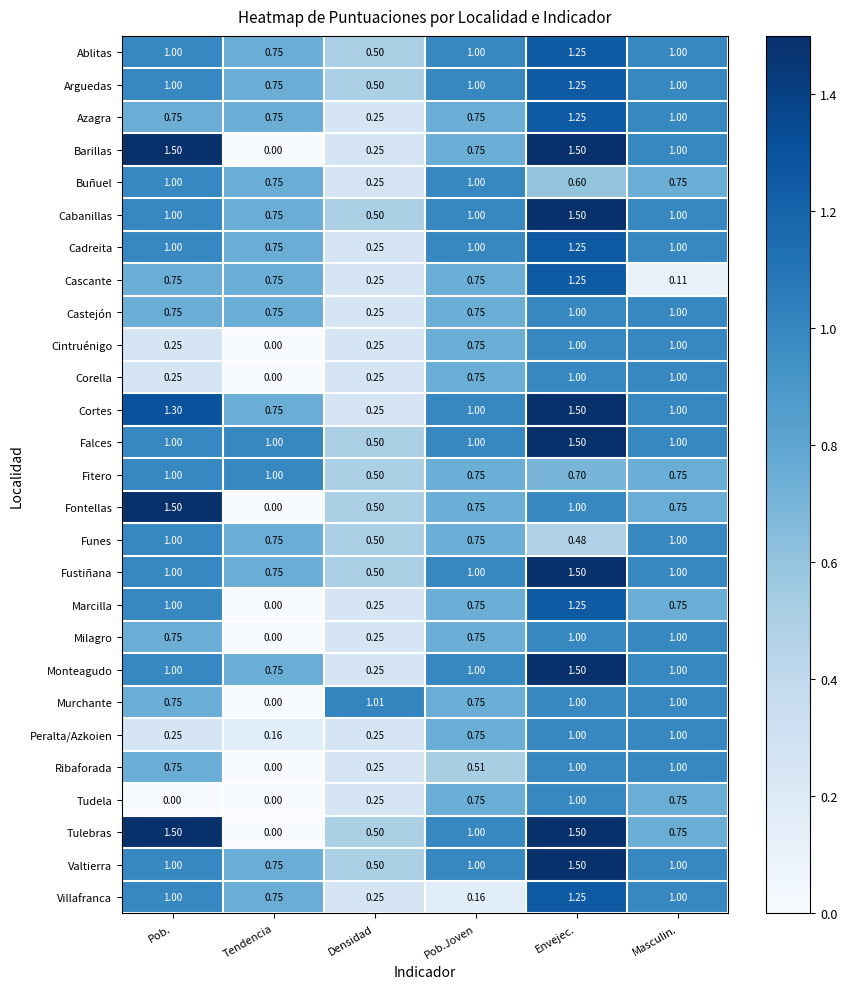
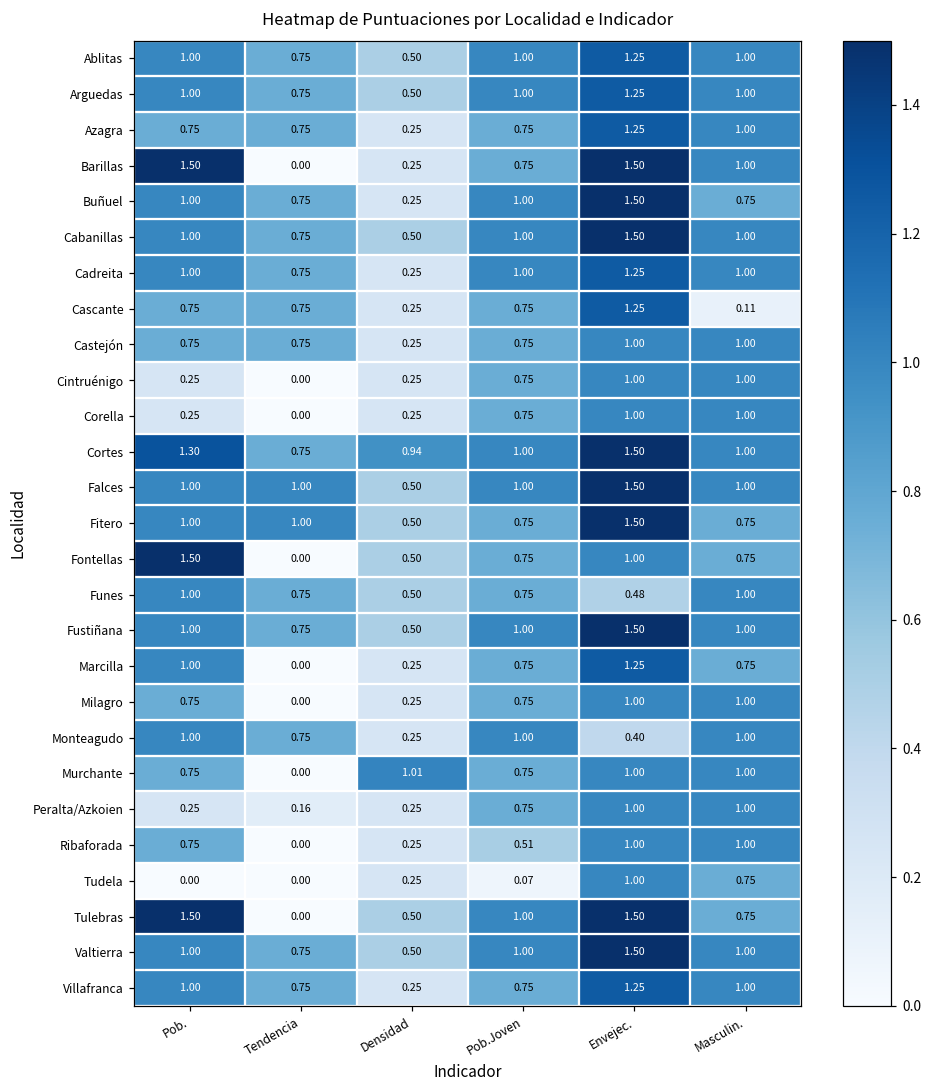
  {
    "Ablitas": {
      "Pob.": 1.00,
      "Tendencia": 0.75,
      "Densidad": 0.50,
      "Pob.Joven": 1.00,
      "Envejec.": 1.25,
      "Masculin.": 1.00
    },
    "Arguedas": {
      "Pob.": 1.00,
      "Tendencia": 0.75,
      "Densidad": 0.50,
      "Pob.Joven": 1.00,
      "Envejec.": 1.25,
      "Masculin.": 1.00
    },
    "Azagra": {
      "Pob.": 0.75,
      "Tendencia": 0.75,
      "Densidad": 0.25,
      "Pob.Joven": 0.75,
      "Envejec.": 1.25,
      "Masculin.": 1.00
    },
    "Barillas": {
      "Pob.": 1.50,
      "Tendencia": 0.00,
      "Densidad": 0.25,
      "Pob.Joven": 0.75,
      "Envejec.": 1.50,
      "Masculin.": 1.00
    },
    "Buñuel": {
      "Pob.": 1.00,
      "Tendencia": 0.75,
      "Densidad": 0.25,
      "Pob.Joven": 1.00,
-     "Envejec.": 0.60,
+     "Envejec.": 1.50,
      "Masculin.": 0.75
    },
    "Cabanillas": {
      "Pob.": 1.00,
      "Tendencia": 0.75,
      "Densidad": 0.50,
      "Pob.Joven": 1.00,
      "Envejec.": 1.50,
      "Masculin.": 1.00
    },
    "Cadreita": {
      "Pob.": 1.00,
      "Tendencia": 0.75,
      "Densidad": 0.25,
      "Pob.Joven": 1.00,
      "Envejec.": 1.25,
      "Masculin.": 1.00
    },
    "Cascante": {
      "Pob.": 0.75,
      "Tendencia": 0.75,
      "Densidad": 0.25,
      "Pob.Joven": 0.75,
      "Envejec.": 1.25,
      "Masculin.": 0.11
    },
    "Castejón": {
      "Pob.": 0.75,
      "Tendencia": 0.75,
      "Densidad": 0.25,
      "Pob.Joven": 0.75,
      "Envejec.": 1.00,
      "Masculin.": 1.00
    },
    "Cintruénigo": {
      "Pob.": 0.25,
      "Tendencia": 0.00,
      "Densidad": 0.25,
      "Pob.Joven": 0.75,
      "Envejec.": 1.00,
      "Masculin.": 1.00
    },
    "Corella": {
      "Pob.": 0.25,
      "Tendencia": 0.00,
      "Densidad": 0.25,
      "Pob.Joven": 0.75,
      "Envejec.": 1.00,
      "Masculin.": 1.00
    },
    "Cortes": {
      "Pob.": 1.30,
      "Tendencia": 0.75,
-     "Densidad": 0.25,
+     "Densidad": 0.94,
      "Pob.Joven": 1.00,
      "Envejec.": 1.50,
      "Masculin.": 1.00
    },
    "Falces": {
      "Pob.": 1.00,
      "Tendencia": 1.00,
      "Densidad": 0.50,
      "Pob.Joven": 1.00,
      "Envejec.": 1.50,
      "Masculin.": 1.00
    },
    "Fitero": {
      "Pob.": 1.00,
      "Tendencia": 1.00,
      "Densidad": 0.50,
      "Pob.Joven": 0.75,
-     "Envejec.": 0.70,
+     "Envejec.": 1.50,
      "Masculin.": 0.75
    },
    "Fontellas": {
      "Pob.": 1.50,
      "Tendencia": 0.00,
      "Densidad": 0.50,
      "Pob.Joven": 0.75,
      "Envejec.": 1.00,
      "Masculin.": 0.75
    },
    "Funes": {
      "Pob.": 1.00,
      "Tendencia": 0.75,
      "Densidad": 0.50,
      "Pob.Joven": 0.75,
      "Envejec.": 0.48,
      "Masculin.": 1.00
    },
    "Fustiñana": {
      "Pob.": 1.00,
      "Tendencia": 0.75,
      "Densidad": 0.50,
      "Pob.Joven": 1.00,
      "Envejec.": 1.50,
      "Masculin.": 1.00
    },
    "Marcilla": {
      "Pob.": 1.00,
      "Tendencia": 0.00,
      "Densidad": 0.25,
      "Pob.Joven": 0.75,
      "Envejec.": 1.25,
      "Masculin.": 0.75
    },
    "Milagro": {
      "Pob.": 0.75,
      "Tendencia": 0.00,
      "Densidad": 0.25,
      "Pob.Joven": 0.75,
      "Envejec.": 1.00,
      "Masculin.": 1.00
    },
    "Monteagudo": {
      "Pob.": 1.00,
      "Tendencia": 0.75,
      "Densidad": 0.25,
      "Pob.Joven": 1.00,
-     "Envejec.": 1.50,
+     "Envejec.": 0.40,
      "Masculin.": 1.00
    },
    "Murchante": {
      "Pob.": 0.75,
      "Tendencia": 0.00,
      "Densidad": 1.01,
      "Pob.Joven": 0.75,
      "Envejec.": 1.00,
      "Masculin.": 1.00
    },
    "Peralta/Azkoien": {
      "Pob.": 0.25,
      "Tendencia": 0.16,
      "Densidad": 0.25,
      "Pob.Joven": 0.75,
      "Envejec.": 1.00,
      "Masculin.": 1.00
    },
    "Ribaforada": {
      "Pob.": 0.75,
      "Tendencia": 0.00,
      "Densidad": 0.25,
      "Pob.Joven": 0.51,
      "Envejec.": 1.00,
      "Masculin.": 1.00
    },
    "Tudela": {
      "Pob.": 0.00,
      "Tendencia": 0.00,
      "Densidad": 0.25,
-     "Pob.Joven": 0.75,
+     "Pob.Joven": 0.07,
      "Envejec.": 1.00,
      "Masculin.": 0.75
    },
    "Tulebras": {
      "Pob.": 1.50,
      "Tendencia": 0.00,
      "Densidad": 0.50,
      "Pob.Joven": 1.00,
      "Envejec.": 1.50,
      "Masculin.": 0.75
    },
    "Valtierra": {
      "Pob.": 1.00,
      "Tendencia": 0.75,
      "Densidad": 0.50,
      "Pob.Joven": 1.00,
      "Envejec.": 1.50,
      "Masculin.": 1.00
    },
    "Villafranca": {
      "Pob.": 1.00,
      "Tendencia": 0.75,
      "Densidad": 0.25,
-     "Pob.Joven": 0.16,
+     "Pob.Joven": 0.75,
      "Envejec.": 1.25,
      "Masculin.": 1.00
    }
  }
